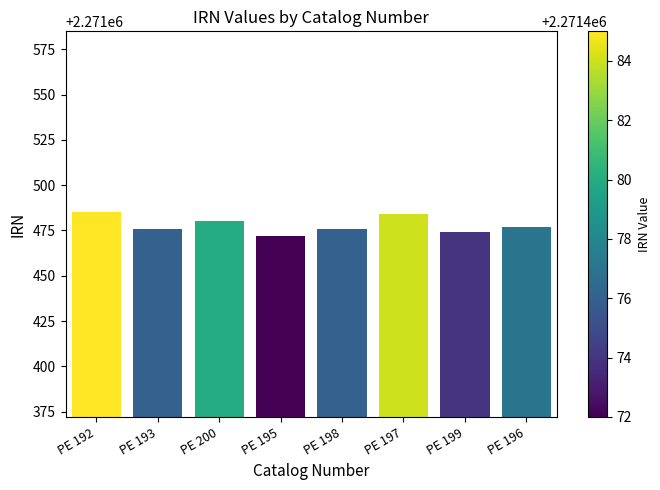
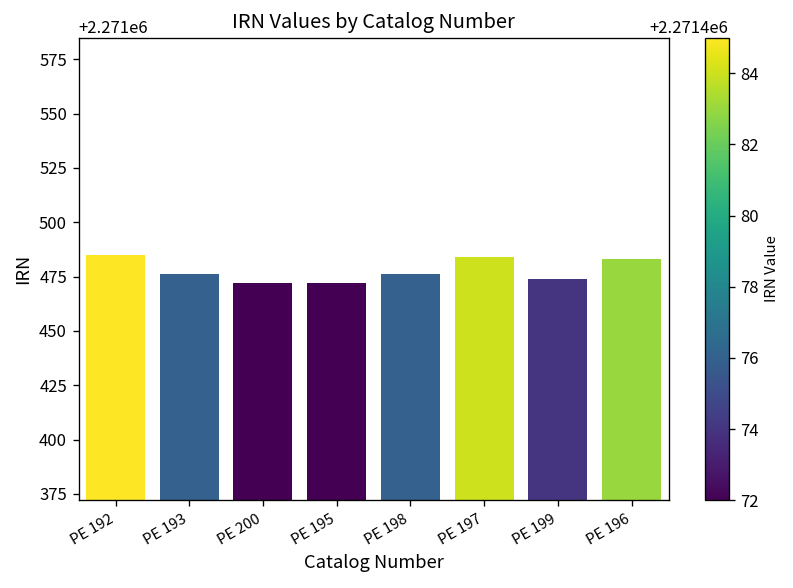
  {
    "PE 192": 2271485,
    "PE 193": 2271476,
-   "PE 200": 2271480,
+   "PE 200": 2271472,
    "PE 195": 2271472,
    "PE 198": 2271476,
    "PE 197": 2271484,
    "PE 199": 2271474,
-   "PE 196": 2271477
+   "PE 196": 2271483
  }
